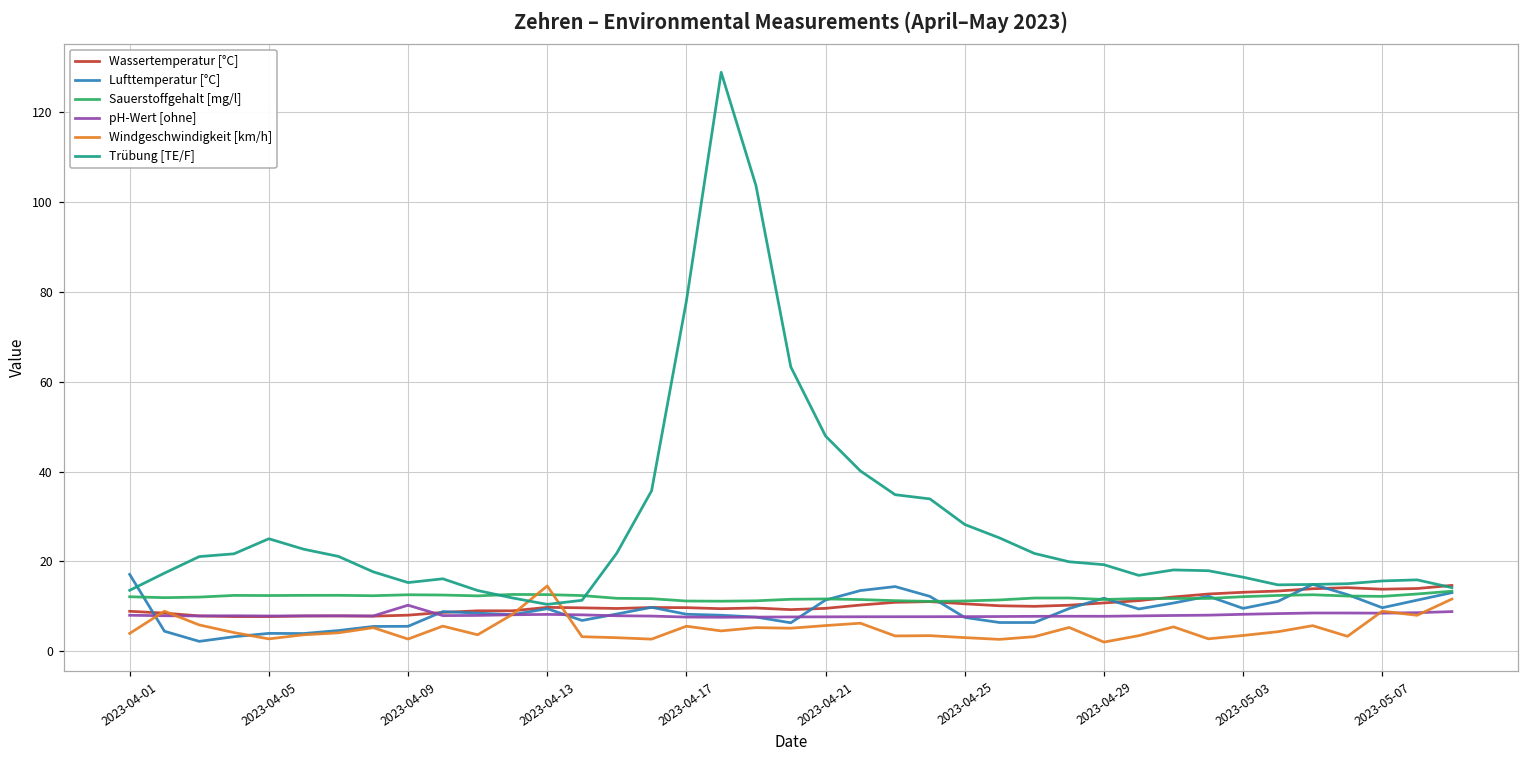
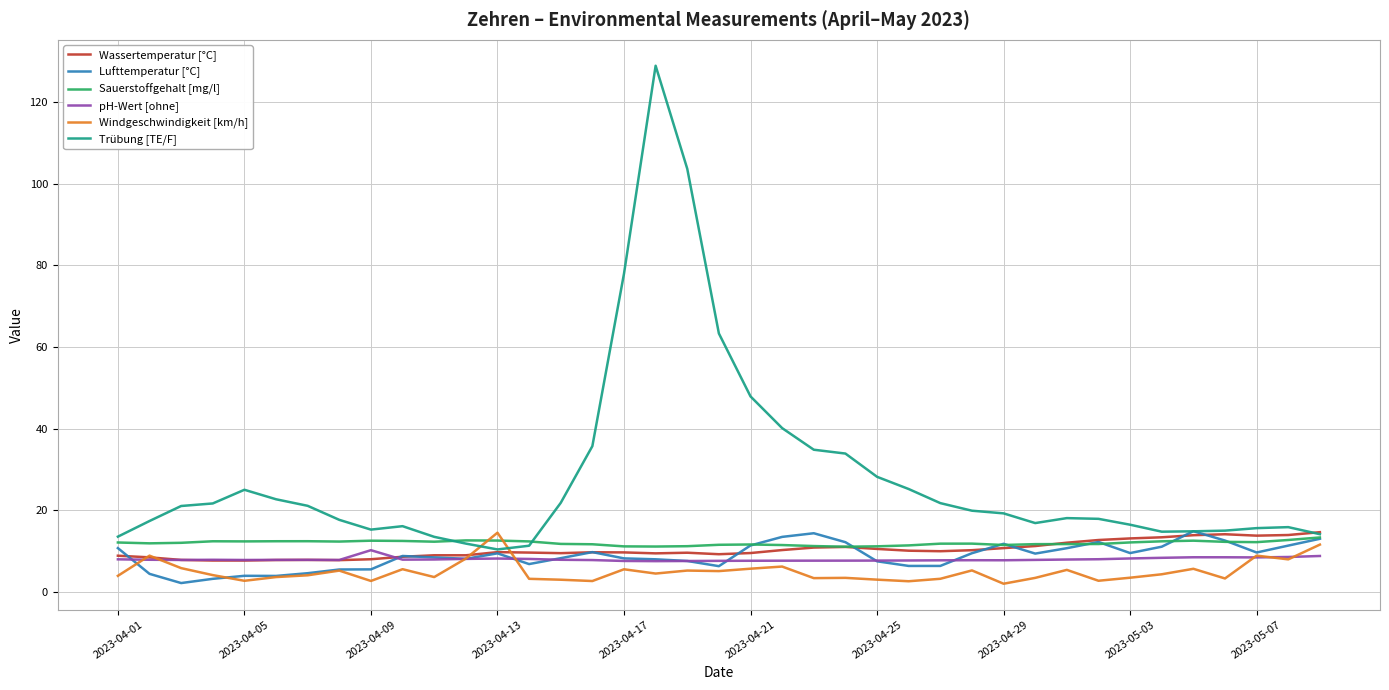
  {
    "Wassertemperatur [°C]": {
      "2023-04-01": 9,
      "2023-04-09": 8,
      "2023-04-17": 10,
      "2023-04-21": 10,
      "2023-04-25": 11,
      "2023-04-29": 11,
      "2023-05-03": 13,
      "2023-05-07": 14
    },
    "Lufttemperatur [°C]": {
-     "2023-04-01": 17,
+     "2023-04-01": 11,
      "2023-04-05": 4,
      "2023-04-09": 6,
      "2023-04-17": 8,
      "2023-05-03": 10,
      "2023-05-07": 10
    },
    "pH-Wert [ohne]": {
      "2023-04-01": 8,
      "2023-04-09": 10,
      "2023-04-13": 8,
      "2023-04-17": 8,
      "2023-04-21": 8,
      "2023-04-29": 8,
      "2023-05-03": 8
    },
    "Windgeschwindigkeit [km/h]": {
      "2023-04-01": 4,
      "2023-04-05": 3,
      "2023-04-09": 3,
      "2023-04-13": 15,
      "2023-04-17": 6,
      "2023-04-21": 6,
      "2023-04-25": 3,
      "2023-04-29": 2,
      "2023-05-03": 4
    }
  }
